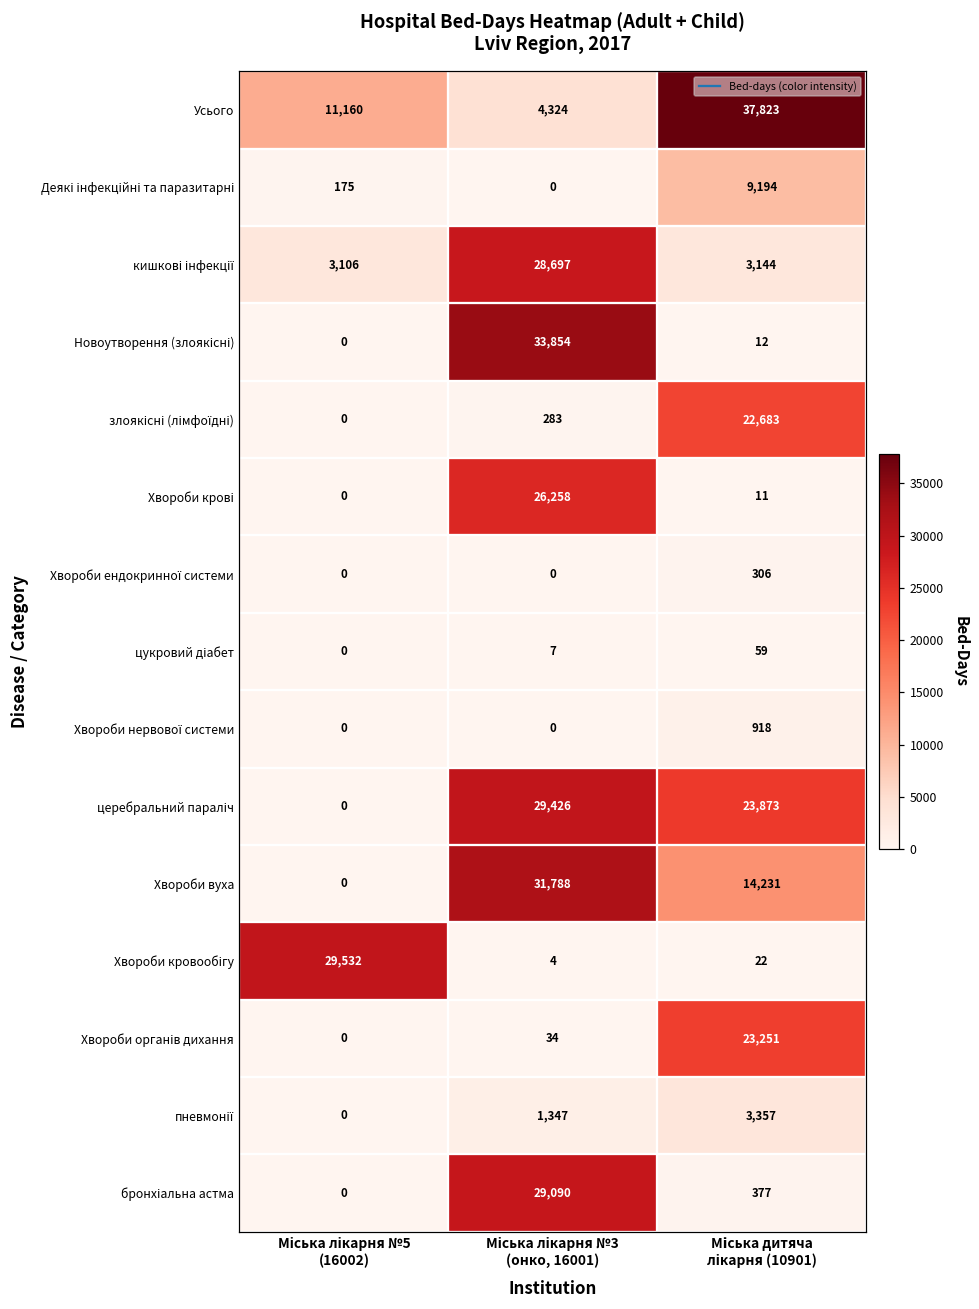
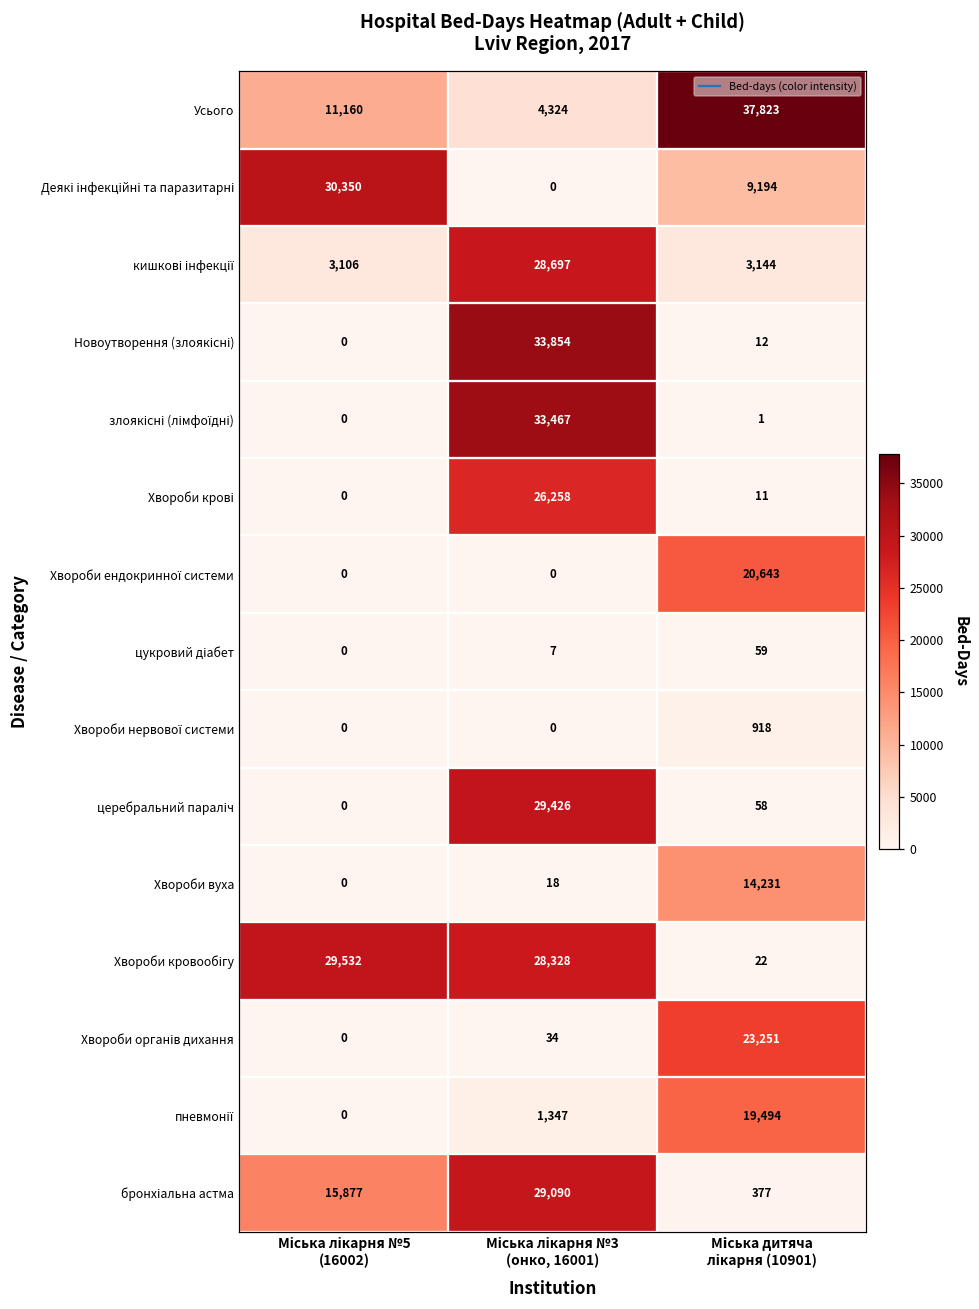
  {
    "Усього": {
      "Мiська лiкарня №5 (16002)": "11,160",
      "Мiська лiкарня №3 (онко, 16001)": "4,324",
      "Міська дитяча лiкарня (10901)": "37,823"
    },
    "Деякі інфекційні та паразитарні": {
-     "Мiська лiкарня №5 (16002)": "175",
+     "Мiська лiкарня №5 (16002)": "30,350",
      "Мiська лiкарня №3 (онко, 16001)": "0",
      "Міська дитяча лiкарня (10901)": "9,194"
    },
    "кишкові інфекції": {
      "Мiська лiкарня №5 (16002)": "3,106",
      "Мiська лiкарня №3 (онко, 16001)": "28,697",
      "Міська дитяча лiкарня (10901)": "3,144"
    },
    "Новоутворення (злоякісні)": {
      "Мiська лiкарня №5 (16002)": "0",
      "Мiська лiкарня №3 (онко, 16001)": "33,854",
      "Міська дитяча лiкарня (10901)": "12"
    },
    "злоякісні (лімфоїдні)": {
      "Мiська лiкарня №5 (16002)": "0",
-     "Мiська лiкарня №3 (онко, 16001)": "283",
-     "Міська дитяча лiкарня (10901)": "22,683"
+     "Мiська лiкарня №3 (онко, 16001)": "33,467",
+     "Міська дитяча лiкарня (10901)": "1"
    },
    "Хвороби крові": {
      "Мiська лiкарня №5 (16002)": "0",
      "Мiська лiкарня №3 (онко, 16001)": "26,258",
      "Міська дитяча лiкарня (10901)": "11"
    },
    "Хвороби ендокринної системи": {
      "Мiська лiкарня №5 (16002)": "0",
      "Мiська лiкарня №3 (онко, 16001)": "0",
-     "Міська дитяча лiкарня (10901)": "306"
+     "Міська дитяча лiкарня (10901)": "20,643"
    },
    "цукровий діабет": {
      "Мiська лiкарня №5 (16002)": "0",
      "Мiська лiкарня №3 (онко, 16001)": "7",
      "Міська дитяча лiкарня (10901)": "59"
    },
    "Хвороби нервової системи": {
      "Мiська лiкарня №5 (16002)": "0",
      "Мiська лiкарня №3 (онко, 16001)": "0",
      "Міська дитяча лiкарня (10901)": "918"
    },
    "церебральний параліч": {
      "Мiська лiкарня №5 (16002)": "0",
      "Мiська лiкарня №3 (онко, 16001)": "29,426",
-     "Міська дитяча лiкарня (10901)": "23,873"
+     "Міська дитяча лiкарня (10901)": "58"
    },
    "Хвороби вуха": {
      "Мiська лiкарня №5 (16002)": "0",
-     "Мiська лiкарня №3 (онко, 16001)": "31,788",
+     "Мiська лiкарня №3 (онко, 16001)": "18",
      "Міська дитяча лiкарня (10901)": "14,231"
    },
    "Хвороби кровообігу": {
      "Мiська лiкарня №5 (16002)": "29,532",
-     "Мiська лiкарня №3 (онко, 16001)": "4",
+     "Мiська лiкарня №3 (онко, 16001)": "28,328",
      "Міська дитяча лiкарня (10901)": "22"
    },
    "Хвороби органів дихання": {
      "Мiська лiкарня №5 (16002)": "0",
      "Мiська лiкарня №3 (онко, 16001)": "34",
      "Міська дитяча лiкарня (10901)": "23,251"
    },
    "пневмонії": {
      "Мiська лiкарня №5 (16002)": "0",
      "Мiська лiкарня №3 (онко, 16001)": "1,347",
-     "Міська дитяча лiкарня (10901)": "3,357"
+     "Міська дитяча лiкарня (10901)": "19,494"
    },
    "бронхіальна астма": {
-     "Мiська лiкарня №5 (16002)": "0",
+     "Мiська лiкарня №5 (16002)": "15,877",
      "Мiська лiкарня №3 (онко, 16001)": "29,090",
      "Міська дитяча лiкарня (10901)": "377"
    }
  }
